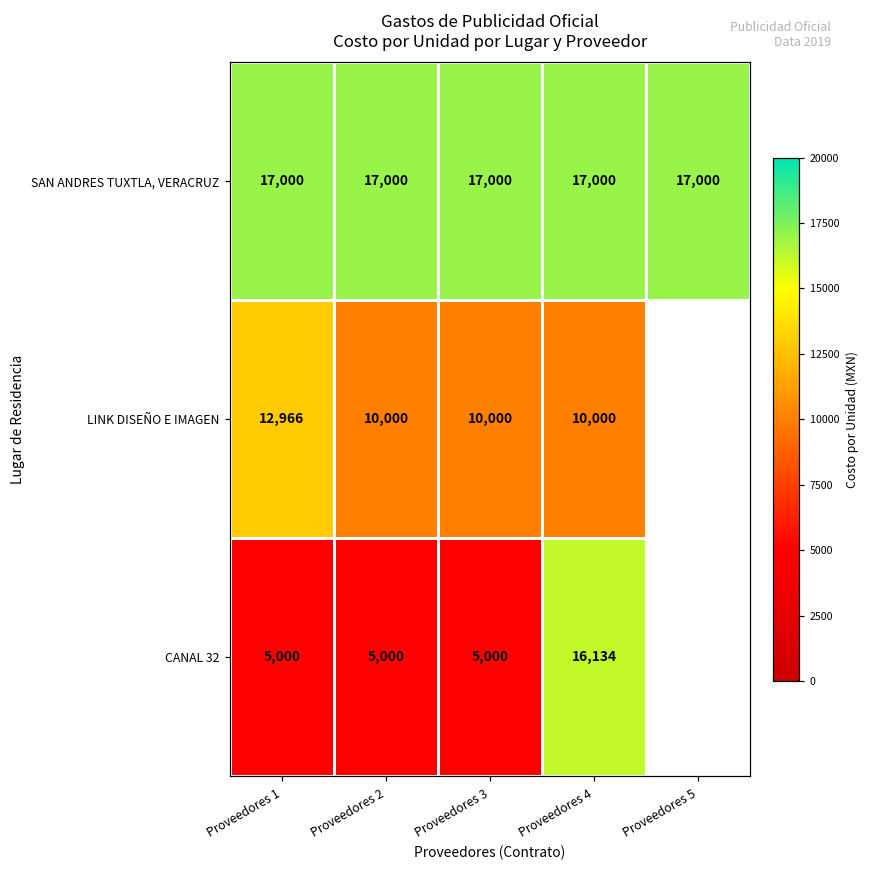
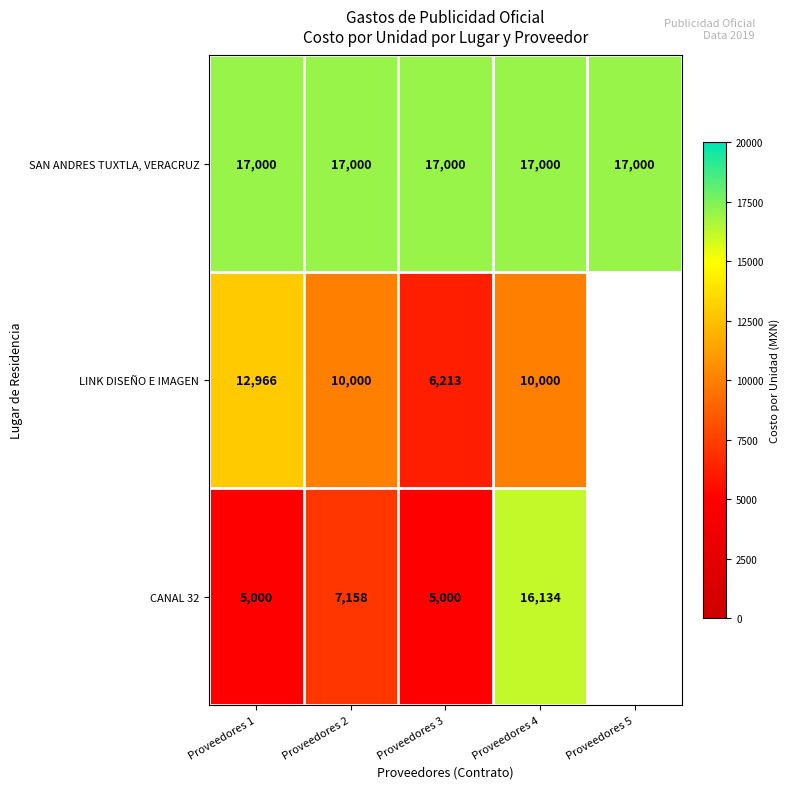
  {
    "SAN ANDRES TUXTLA, VERACRUZ": {
      "Proveedores 1": "17,000",
      "Proveedores 2": "17,000",
      "Proveedores 3": "17,000",
      "Proveedores 4": "17,000",
      "Proveedores 5": "17,000"
    },
    "LINK DISEÑO E IMAGEN": {
      "Proveedores 1": "12,966",
      "Proveedores 2": "10,000",
-     "Proveedores 3": "10,000",
+     "Proveedores 3": "6,213",
      "Proveedores 4": "10,000"
    },
    "CANAL 32": {
      "Proveedores 1": "5,000",
-     "Proveedores 2": "5,000",
+     "Proveedores 2": "7,158",
      "Proveedores 3": "5,000",
      "Proveedores 4": "16,134"
    }
  }
